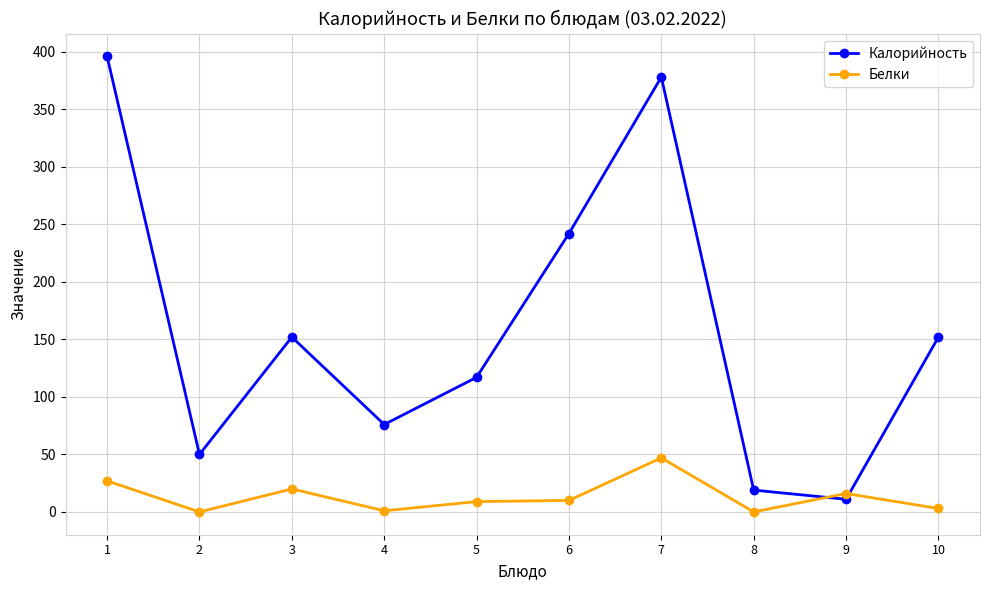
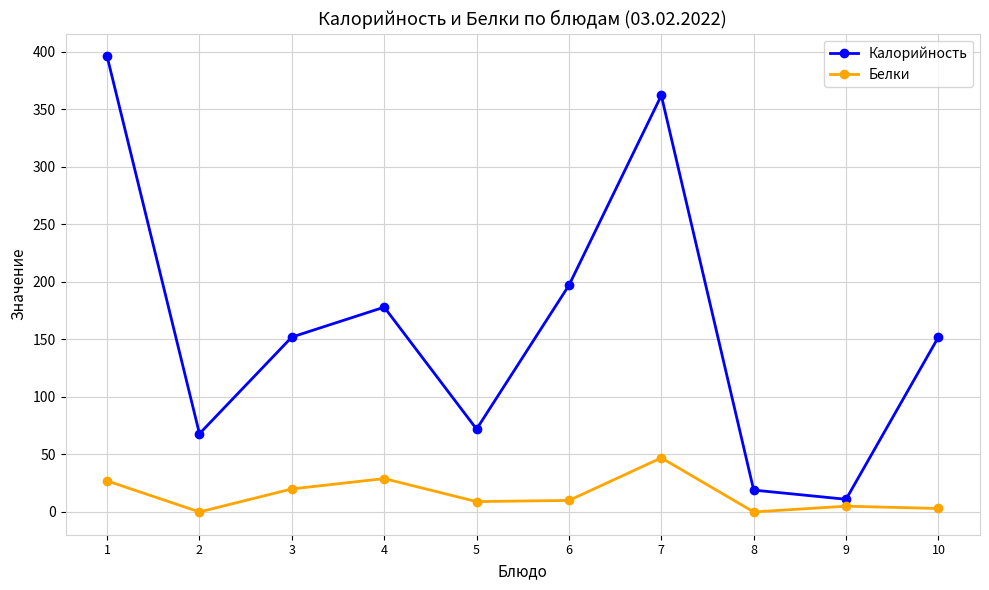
  {
    "Калорийность": {
      "1": 396,
-     "2": 50,
+     "2": 68,
      "3": 152,
-     "4": 76,
-     "5": 117,
-     "6": 242,
-     "7": 378,
+     "4": 178,
+     "5": 72,
+     "6": 197,
+     "7": 362,
      "8": 19,
      "9": 11,
      "10": 152
    },
    "Белки": {
      "1": 27,
      "2": 0,
      "3": 20,
-     "4": 1,
+     "4": 29,
      "5": 9,
      "6": 10,
      "7": 47,
      "8": 0,
-     "9": 16,
+     "9": 5,
      "10": 3
    }
  }
